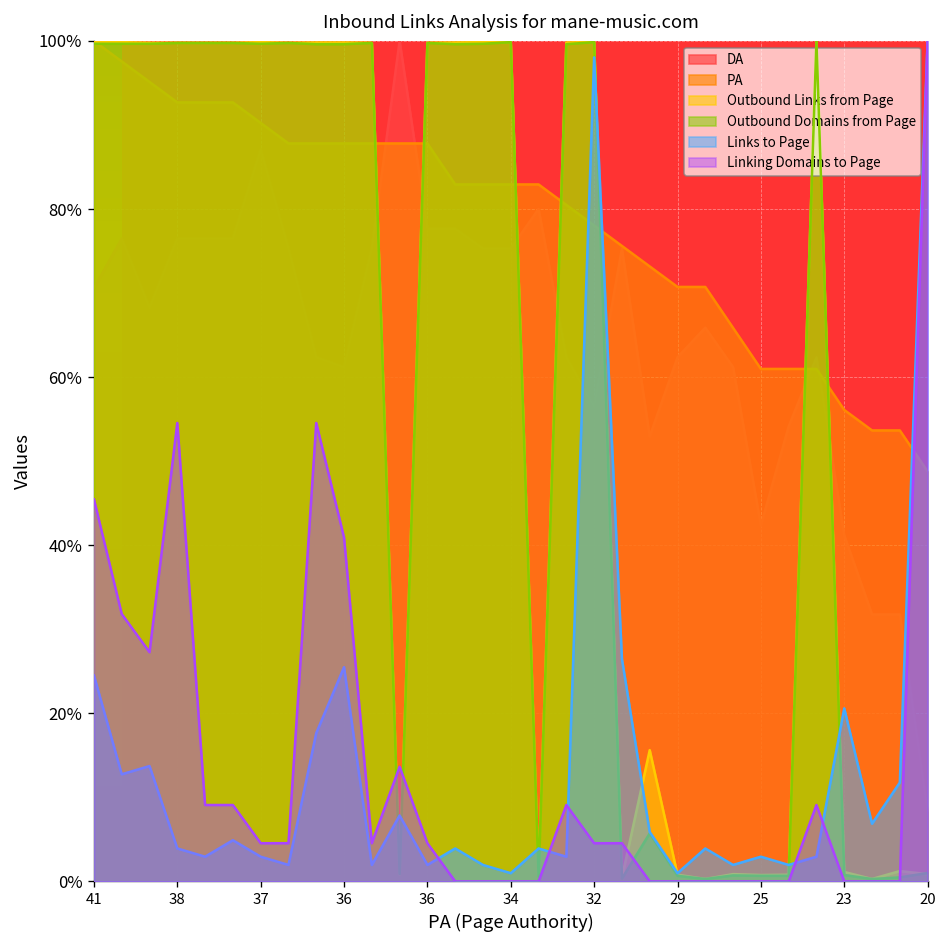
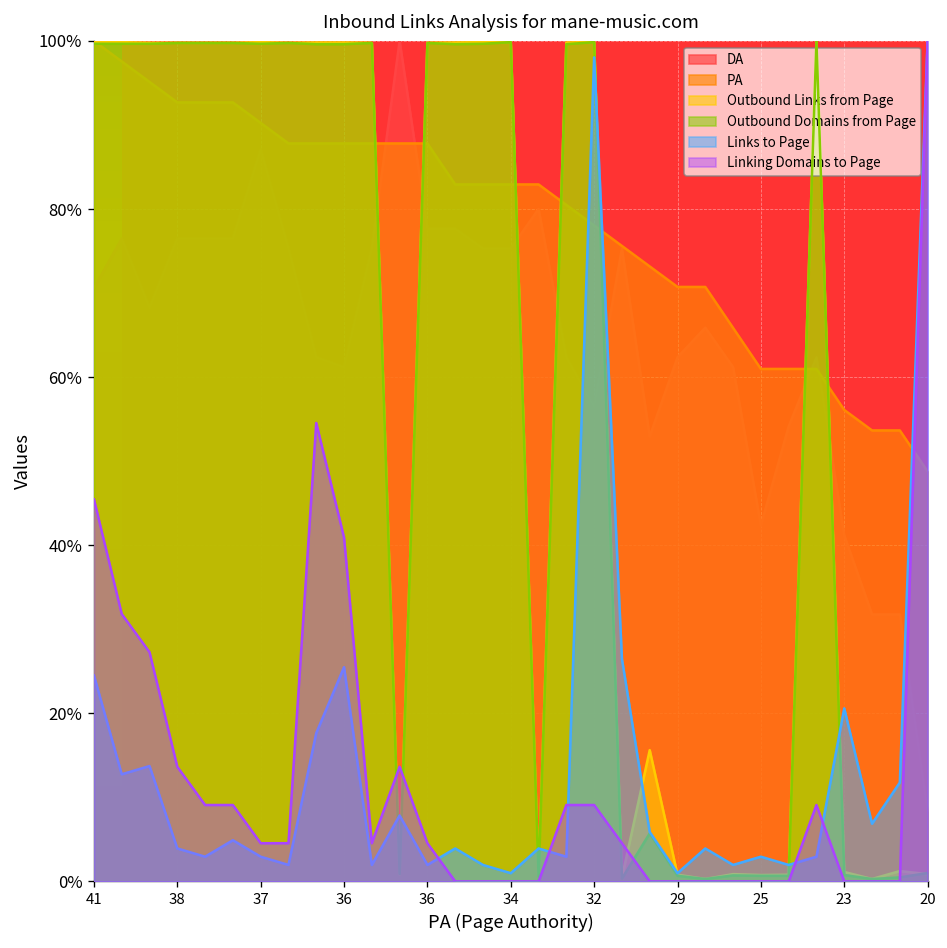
  {
    "DA": {
      "41": "71%",
      "38": "76%",
      "37": "87%",
      "34": "75%",
      "32": "56%"
    },
    "Links to Page": {
      "41": "25%",
      "38": "4%",
      "37": "3%",
      "34": "1%",
      "32": "98%"
    },
    "Linking Domains to Page": {
      "41": "45%",
-     "38": "55%",
+     "38": "14%",
      "37": "5%",
      "34": "0%",
-     "32": "5%"
+     "32": "9%"
    }
  }
